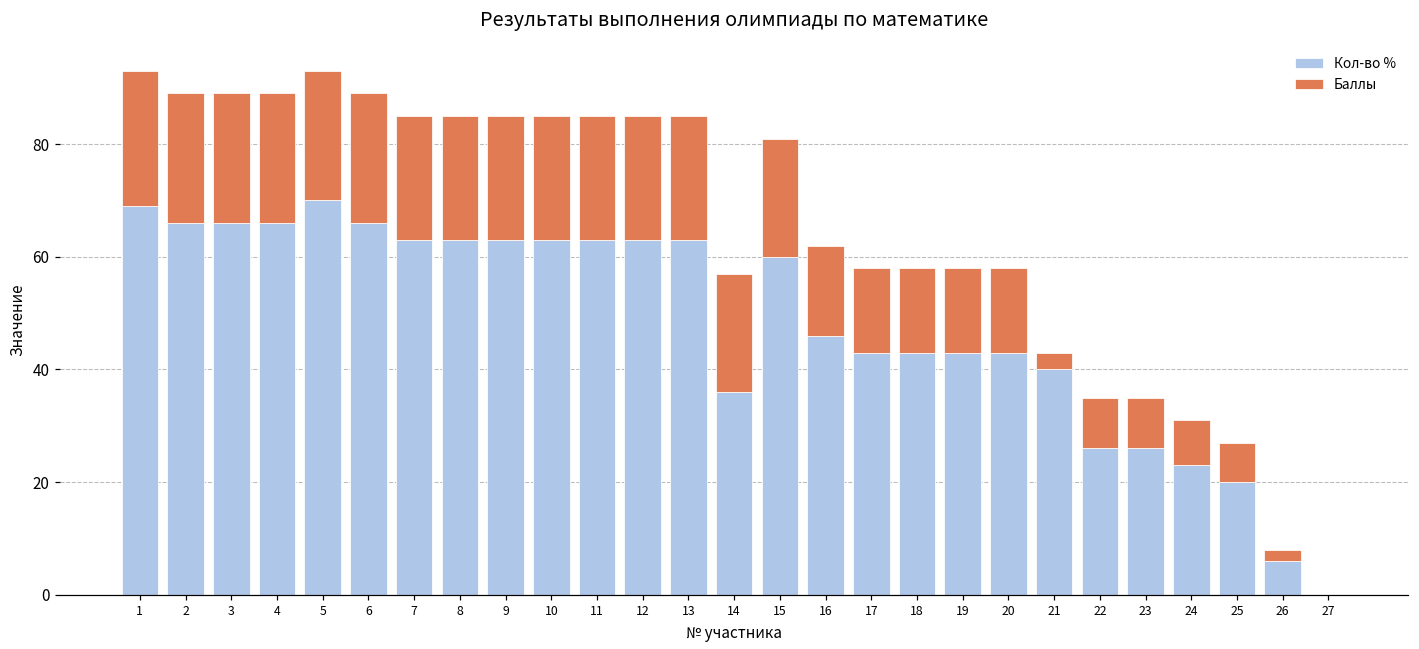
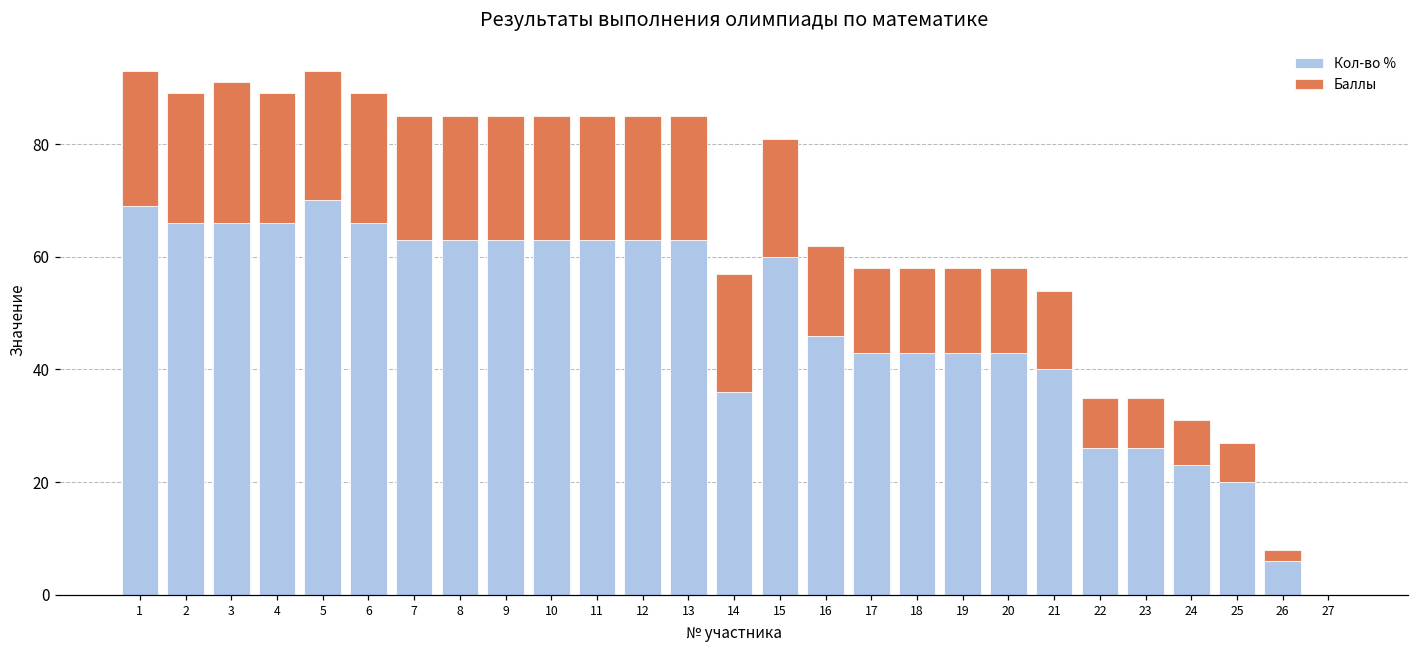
  {
    "Кол-во %": {
      "1": 69,
      "2": 66,
      "3": 66,
      "4": 66,
      "5": 70,
      "6": 66,
      "7": 63,
      "8": 63,
      "9": 63,
      "10": 63,
      "11": 63,
      "12": 63,
      "13": 63,
      "14": 36,
      "15": 60,
      "16": 46,
      "17": 43,
      "18": 43,
      "19": 43,
      "20": 43,
      "21": 40,
      "22": 26,
      "23": 26,
      "24": 23,
      "25": 20,
      "26": 6,
      "27": 0
    },
    "Баллы": {
      "1": 24,
      "2": 23,
-     "3": 23,
+     "3": 25,
      "4": 23,
      "5": 23,
      "6": 23,
      "7": 22,
      "8": 22,
      "9": 22,
      "10": 22,
      "11": 22,
      "12": 22,
      "13": 22,
      "14": 21,
      "15": 21,
      "16": 16,
      "17": 15,
      "18": 15,
      "19": 15,
      "20": 15,
-     "21": 3,
+     "21": 14,
      "22": 9,
      "23": 9,
      "24": 8,
      "25": 7,
      "26": 2,
      "27": 0
    }
  }
